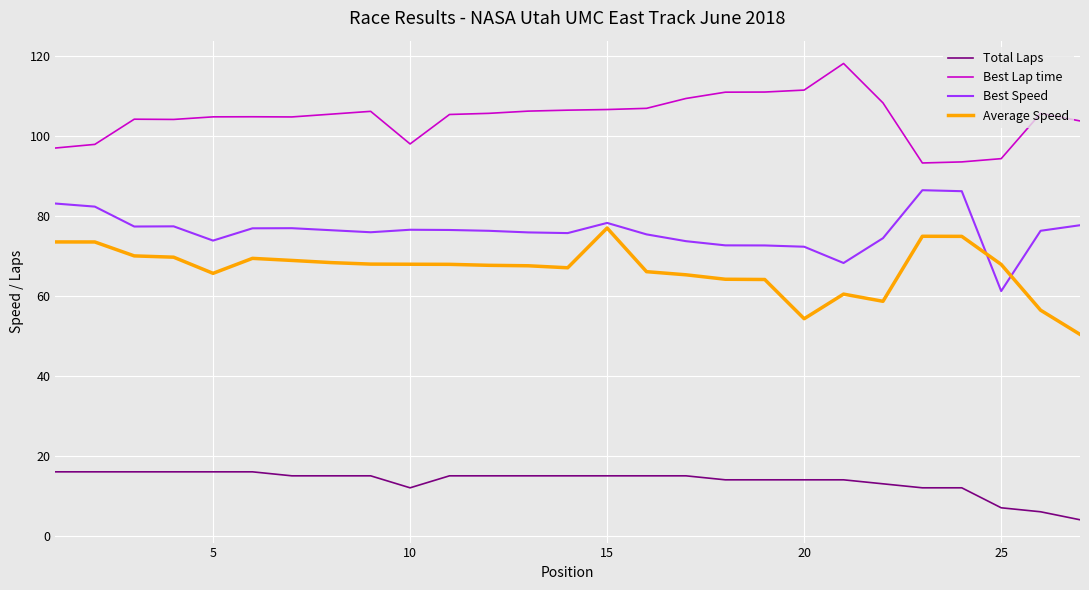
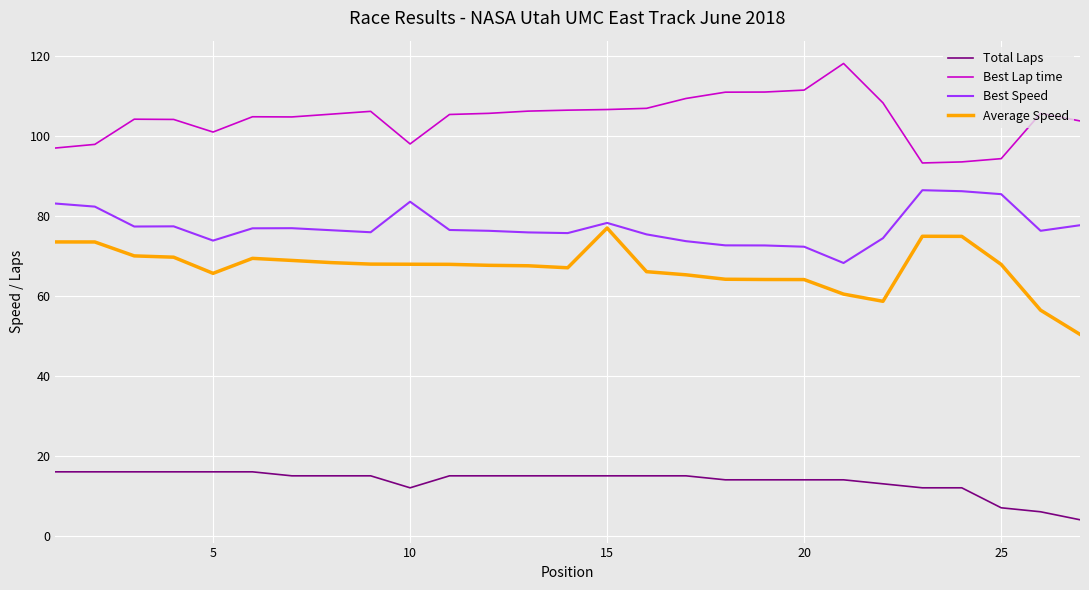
  {
    "Total Laps": {
      "5": 16,
      "10": 12,
      "15": 15,
      "20": 14,
      "25": 7
    },
    "Best Lap time": {
-     "5": 105,
+     "5": 101,
      "10": 98,
      "15": 107,
      "20": 112,
      "25": 94
    },
    "Best Speed": {
      "5": 74,
-     "10": 77,
+     "10": 84,
      "15": 78,
      "20": 72,
-     "25": 61
+     "25": 86
    },
    "Average Speed": {
      "5": 66,
      "10": 68,
      "15": 77,
-     "20": 54,
+     "20": 64,
      "25": 68
    }
  }
